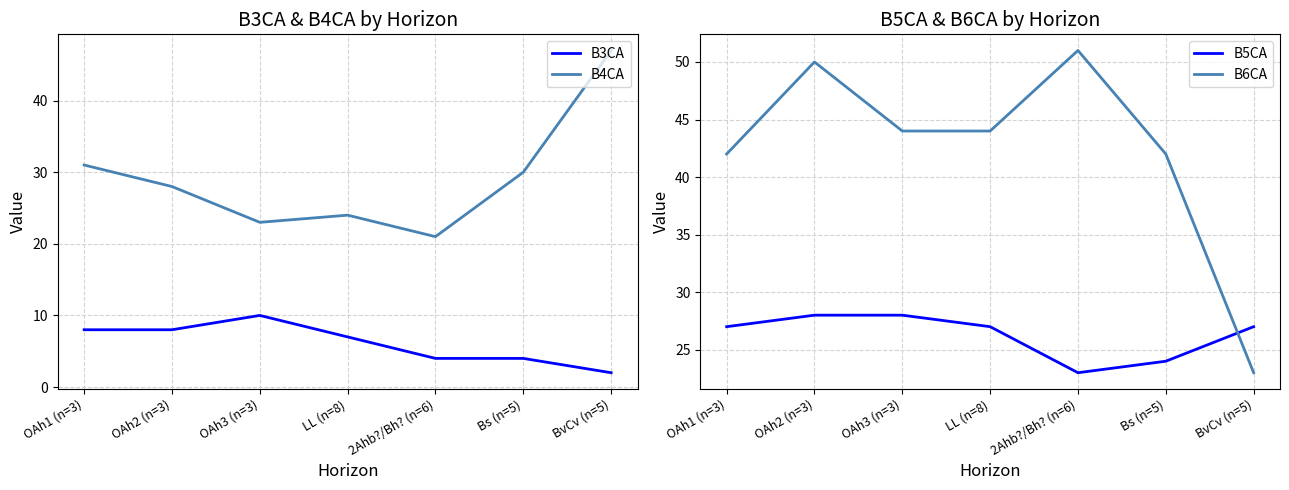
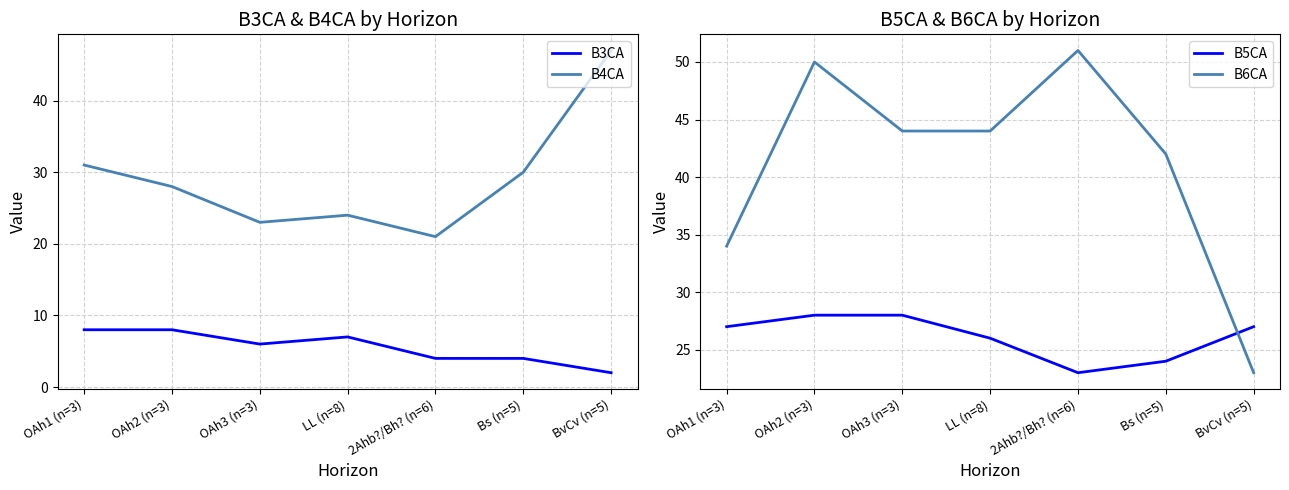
  {
    "B3CA & B4CA by Horizon": {
      "B3CA": {
        "OAh1 (n=3)": 8,
        "OAh2 (n=3)": 8,
-       "OAh3 (n=3)": 10,
+       "OAh3 (n=3)": 6,
        "LL (n=8)": 7,
        "2Ahb?/Bh? (n=6)": 4,
        "Bs (n=5)": 4,
        "BvCv (n=5)": 2
      },
      "B4CA": {
        "OAh1 (n=3)": 31,
        "OAh2 (n=3)": 28,
        "OAh3 (n=3)": 23,
        "LL (n=8)": 24,
        "2Ahb?/Bh? (n=6)": 21,
        "Bs (n=5)": 30
      }
    },
    "B5CA & B6CA by Horizon": {
      "B5CA": {
        "OAh1 (n=3)": 27,
        "OAh2 (n=3)": 28,
        "OAh3 (n=3)": 28,
-       "LL (n=8)": 27,
+       "LL (n=8)": 26,
        "2Ahb?/Bh? (n=6)": 23,
        "Bs (n=5)": 24,
        "BvCv (n=5)": 27
      },
      "B6CA": {
-       "OAh1 (n=3)": 42,
+       "OAh1 (n=3)": 34,
        "OAh2 (n=3)": 50,
        "OAh3 (n=3)": 44,
        "LL (n=8)": 44,
        "2Ahb?/Bh? (n=6)": 51,
        "Bs (n=5)": 42,
        "BvCv (n=5)": 23
      }
    }
  }
